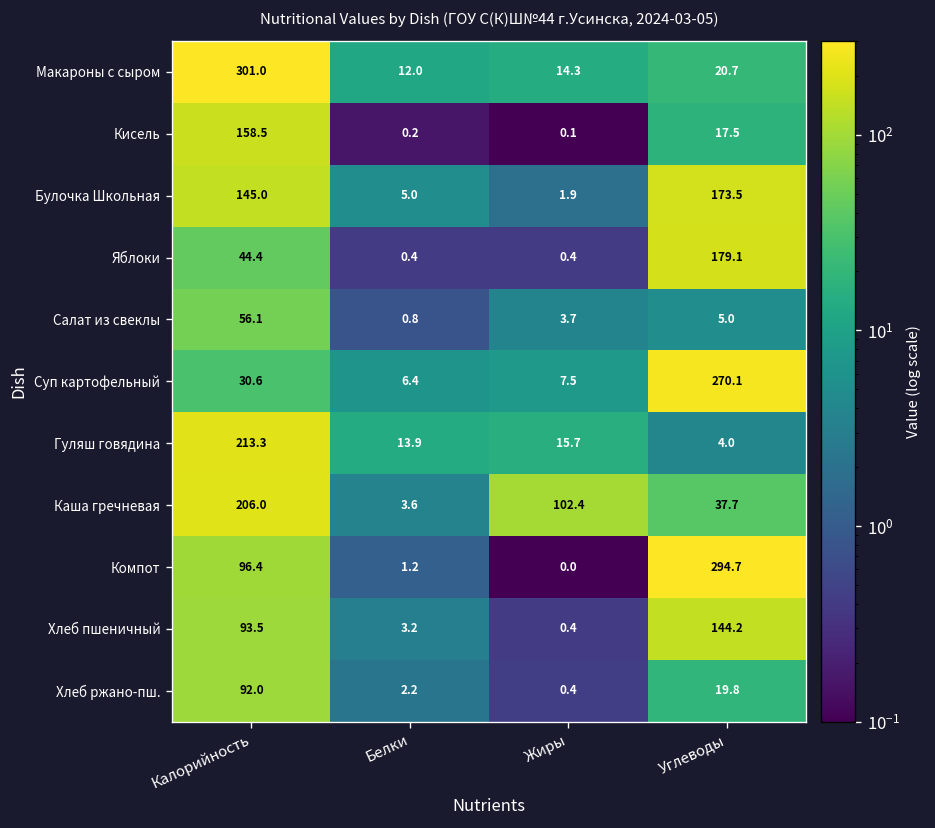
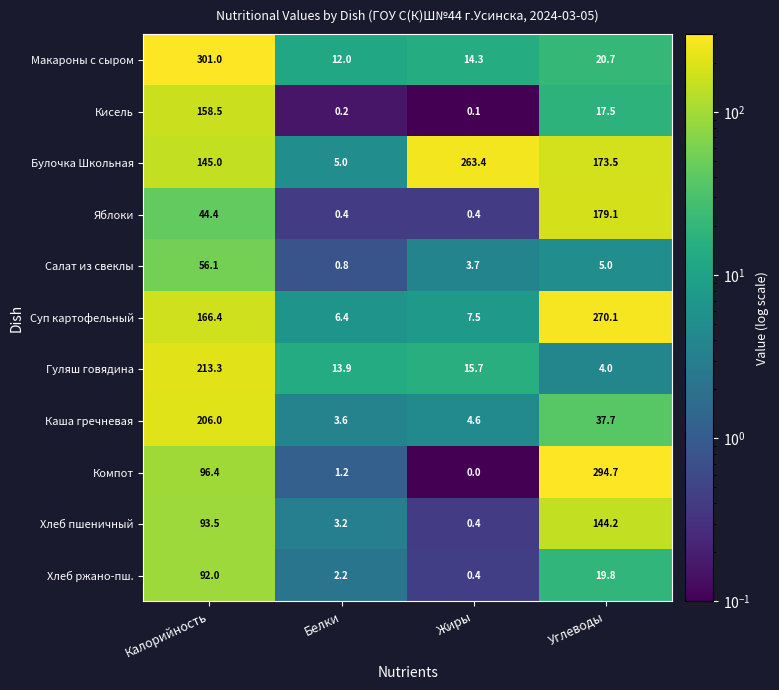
  {
    "Макароны с сыром": {
      "Калорийность": 301.0,
      "Белки": 12.0,
      "Жиры": 14.3,
      "Углеводы": 20.7
    },
    "Кисель": {
      "Калорийность": 158.5,
      "Белки": 0.2,
      "Жиры": 0.1,
      "Углеводы": 17.5
    },
    "Булочка Школьная": {
      "Калорийность": 145.0,
      "Белки": 5.0,
-     "Жиры": 1.9,
+     "Жиры": 263.4,
      "Углеводы": 173.5
    },
    "Яблоки": {
      "Калорийность": 44.4,
      "Белки": 0.4,
      "Жиры": 0.4,
      "Углеводы": 179.1
    },
    "Салат из свеклы": {
      "Калорийность": 56.1,
      "Белки": 0.8,
      "Жиры": 3.7,
      "Углеводы": 5.0
    },
    "Суп картофельный": {
-     "Калорийность": 30.6,
+     "Калорийность": 166.4,
      "Белки": 6.4,
      "Жиры": 7.5,
      "Углеводы": 270.1
    },
    "Гуляш говядина": {
      "Калорийность": 213.3,
      "Белки": 13.9,
      "Жиры": 15.7,
      "Углеводы": 4.0
    },
    "Каша гречневая": {
      "Калорийность": 206.0,
      "Белки": 3.6,
-     "Жиры": 102.4,
+     "Жиры": 4.6,
      "Углеводы": 37.7
    },
    "Компот": {
      "Калорийность": 96.4,
      "Белки": 1.2,
      "Жиры": 0.0,
      "Углеводы": 294.7
    },
    "Хлеб пшеничный": {
      "Калорийность": 93.5,
      "Белки": 3.2,
      "Жиры": 0.4,
      "Углеводы": 144.2
    },
    "Хлеб ржано-пш.": {
      "Калорийность": 92.0,
      "Белки": 2.2,
      "Жиры": 0.4,
      "Углеводы": 19.8
    }
  }
